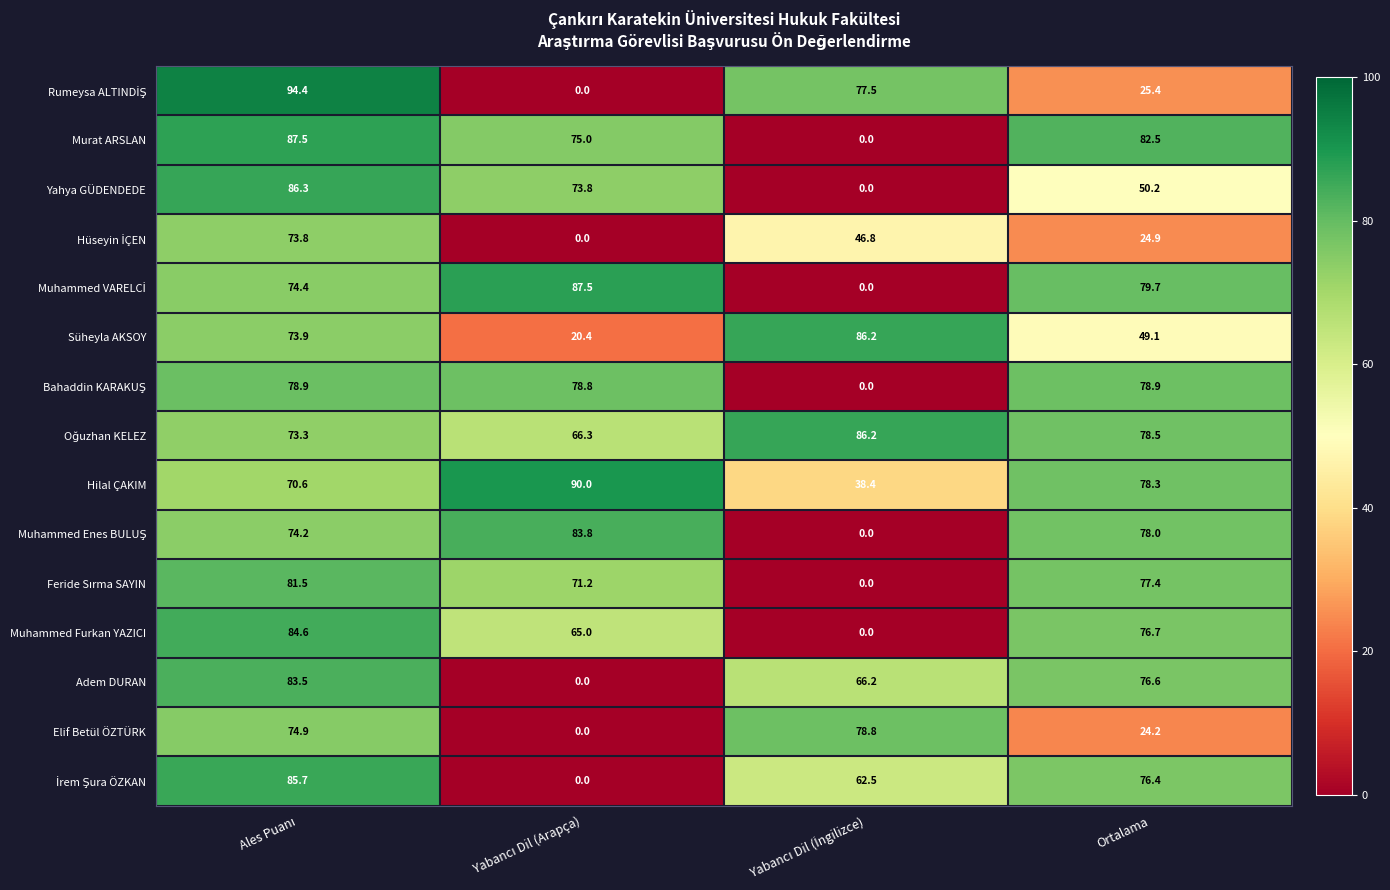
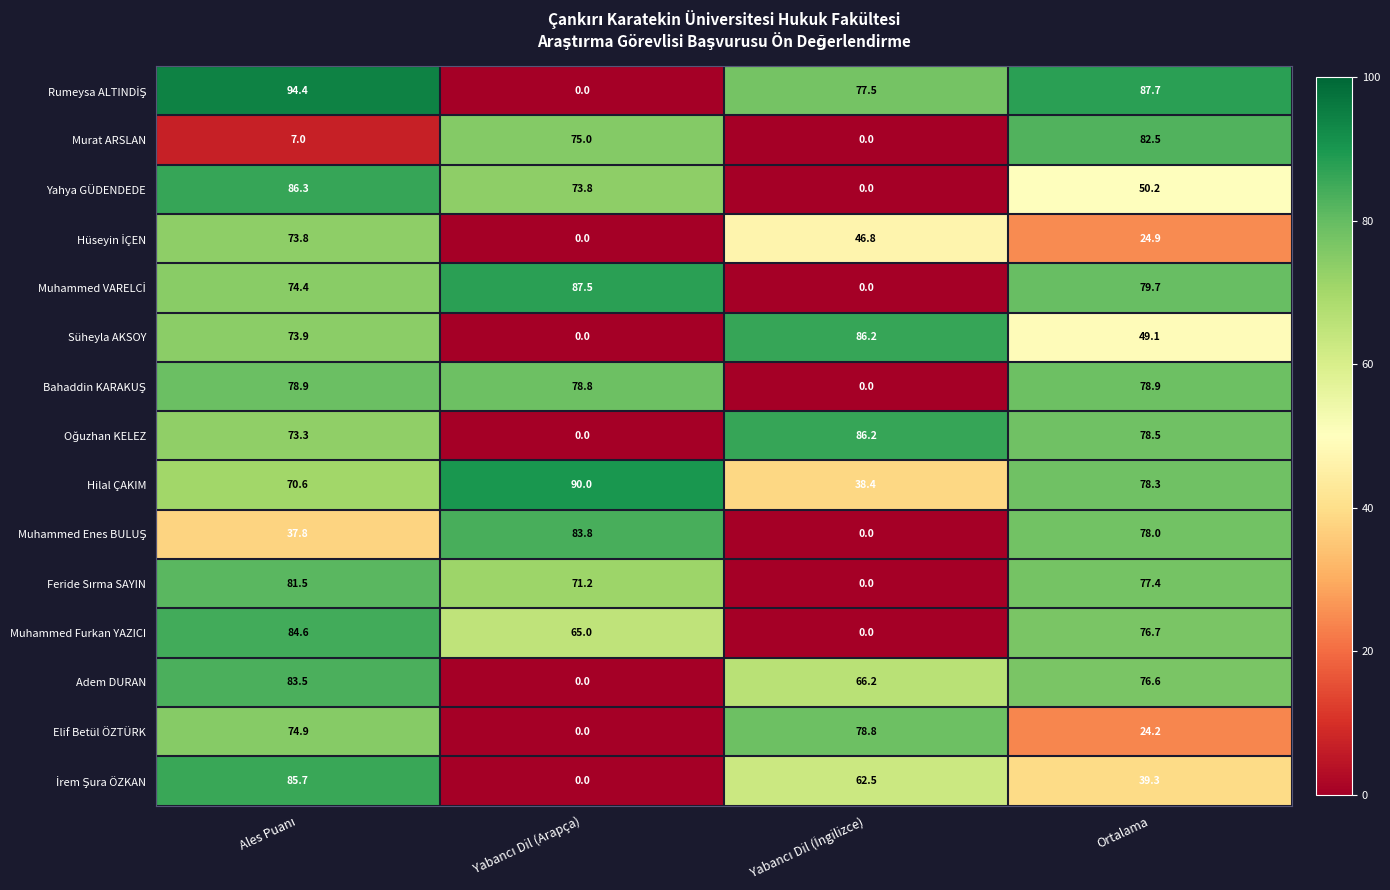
  {
    "Rumeysa ALTINDİŞ": {
      "Ales Puanı": 94.4,
      "Yabancı Dil (Arapça)": 0.0,
      "Yabancı Dil (İngilizce)": 77.5,
-     "Ortalama": 25.4
+     "Ortalama": 87.7
    },
    "Murat ARSLAN": {
-     "Ales Puanı": 87.5,
+     "Ales Puanı": 7.0,
      "Yabancı Dil (Arapça)": 75.0,
      "Yabancı Dil (İngilizce)": 0.0,
      "Ortalama": 82.5
    },
    "Yahya GÜDENDEDE": {
      "Ales Puanı": 86.3,
      "Yabancı Dil (Arapça)": 73.8,
      "Yabancı Dil (İngilizce)": 0.0,
      "Ortalama": 50.2
    },
    "Hüseyin İÇEN": {
      "Ales Puanı": 73.8,
      "Yabancı Dil (Arapça)": 0.0,
      "Yabancı Dil (İngilizce)": 46.8,
      "Ortalama": 24.9
    },
    "Muhammed VARELCİ": {
      "Ales Puanı": 74.4,
      "Yabancı Dil (Arapça)": 87.5,
      "Yabancı Dil (İngilizce)": 0.0,
      "Ortalama": 79.7
    },
    "Süheyla AKSOY": {
      "Ales Puanı": 73.9,
-     "Yabancı Dil (Arapça)": 20.4,
+     "Yabancı Dil (Arapça)": 0.0,
      "Yabancı Dil (İngilizce)": 86.2,
      "Ortalama": 49.1
    },
    "Bahaddin KARAKUŞ": {
      "Ales Puanı": 78.9,
      "Yabancı Dil (Arapça)": 78.8,
      "Yabancı Dil (İngilizce)": 0.0,
      "Ortalama": 78.9
    },
    "Oğuzhan KELEZ": {
      "Ales Puanı": 73.3,
-     "Yabancı Dil (Arapça)": 66.3,
+     "Yabancı Dil (Arapça)": 0.0,
      "Yabancı Dil (İngilizce)": 86.2,
      "Ortalama": 78.5
    },
    "Hilal ÇAKIM": {
      "Ales Puanı": 70.6,
      "Yabancı Dil (Arapça)": 90.0,
      "Yabancı Dil (İngilizce)": 38.4,
      "Ortalama": 78.3
    },
    "Muhammed Enes BULUŞ": {
-     "Ales Puanı": 74.2,
+     "Ales Puanı": 37.8,
      "Yabancı Dil (Arapça)": 83.8,
      "Yabancı Dil (İngilizce)": 0.0,
      "Ortalama": 78.0
    },
    "Feride Sırma SAYIN": {
      "Ales Puanı": 81.5,
      "Yabancı Dil (Arapça)": 71.2,
      "Yabancı Dil (İngilizce)": 0.0,
      "Ortalama": 77.4
    },
    "Muhammed Furkan YAZICI": {
      "Ales Puanı": 84.6,
      "Yabancı Dil (Arapça)": 65.0,
      "Yabancı Dil (İngilizce)": 0.0,
      "Ortalama": 76.7
    },
    "Adem DURAN": {
      "Ales Puanı": 83.5,
      "Yabancı Dil (Arapça)": 0.0,
      "Yabancı Dil (İngilizce)": 66.2,
      "Ortalama": 76.6
    },
    "Elif Betül ÖZTÜRK": {
      "Ales Puanı": 74.9,
      "Yabancı Dil (Arapça)": 0.0,
      "Yabancı Dil (İngilizce)": 78.8,
      "Ortalama": 24.2
    },
    "İrem Şura ÖZKAN": {
      "Ales Puanı": 85.7,
      "Yabancı Dil (Arapça)": 0.0,
      "Yabancı Dil (İngilizce)": 62.5,
-     "Ortalama": 76.4
+     "Ortalama": 39.3
    }
  }
